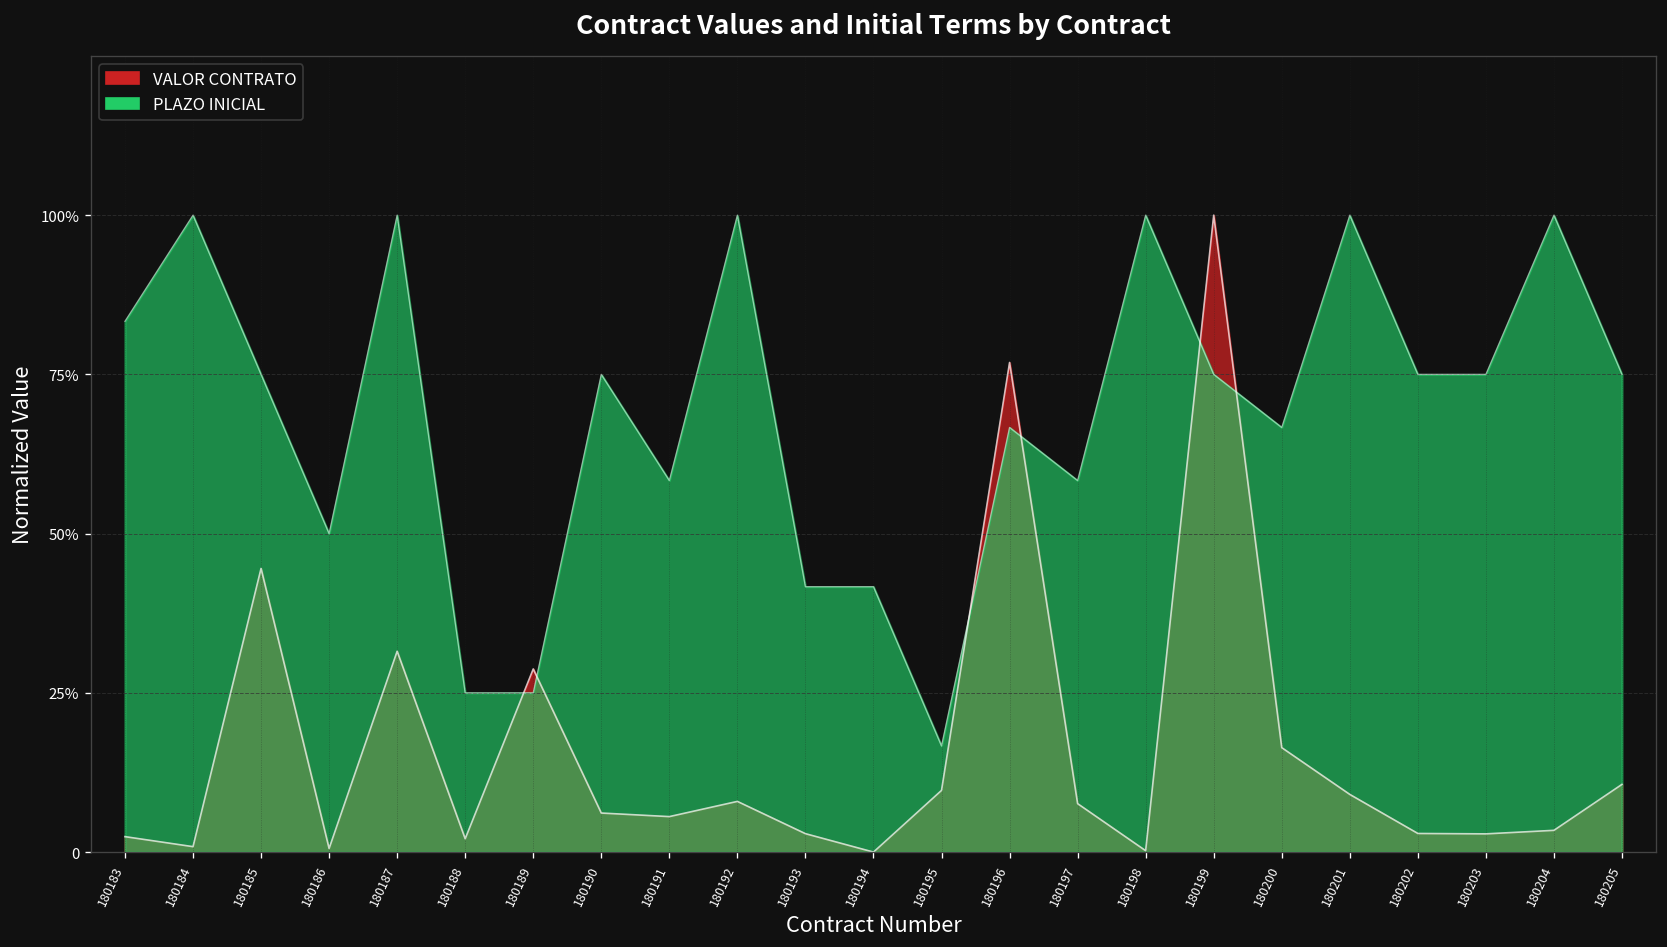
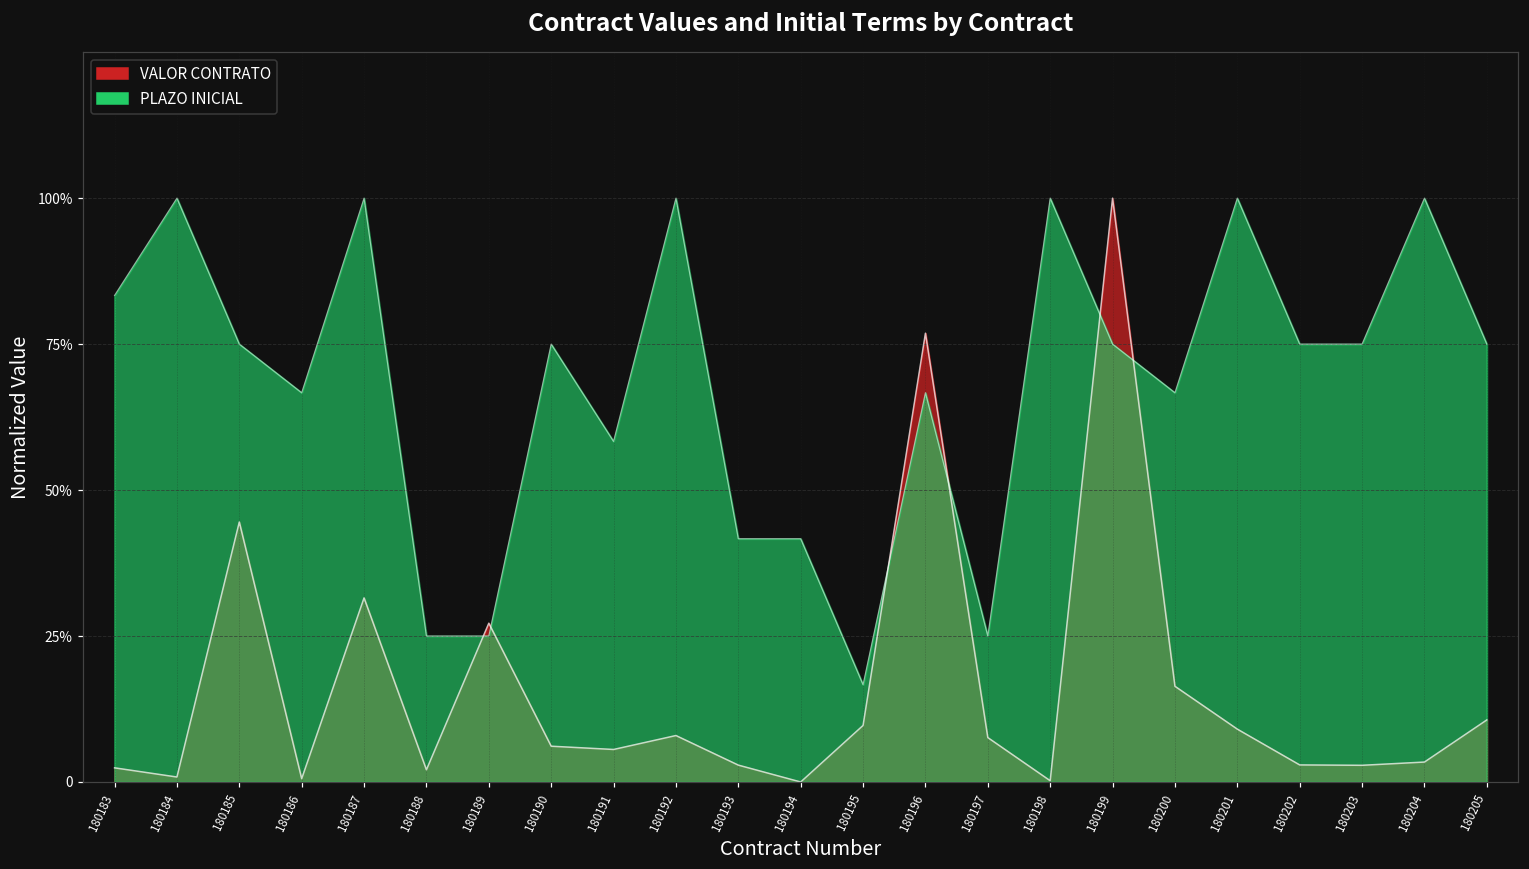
  {
    "VALOR CONTRATO": {
      "180183": "2%",
      "180184": "1%",
      "180185": "45%",
      "180186": "1%",
      "180187": "32%",
      "180188": "2%",
-     "180189": "29%",
+     "180189": "27%",
      "180190": "6%",
      "180191": "6%",
      "180192": "8%",
      "180193": "3%",
      "180194": "0%",
      "180195": "10%",
      "180196": "77%",
      "180197": "8%",
      "180198": "0%",
      "180199": "100%",
      "180200": "16%",
      "180201": "9%",
      "180202": "3%",
      "180203": "3%",
      "180204": "3%",
      "180205": "11%"
    },
    "PLAZO INICIAL": {
      "180183": "83%",
      "180184": "100%",
      "180185": "75%",
-     "180186": "50%",
+     "180186": "67%",
      "180187": "100%",
      "180188": "25%",
      "180189": "25%",
      "180190": "75%",
      "180191": "58%",
      "180192": "100%",
      "180193": "42%",
      "180194": "42%",
      "180195": "17%",
      "180196": "67%",
-     "180197": "58%",
+     "180197": "25%",
      "180198": "100%",
      "180199": "75%",
      "180200": "67%",
      "180201": "100%",
      "180202": "75%",
      "180203": "75%",
      "180204": "100%",
      "180205": "75%"
    }
  }
